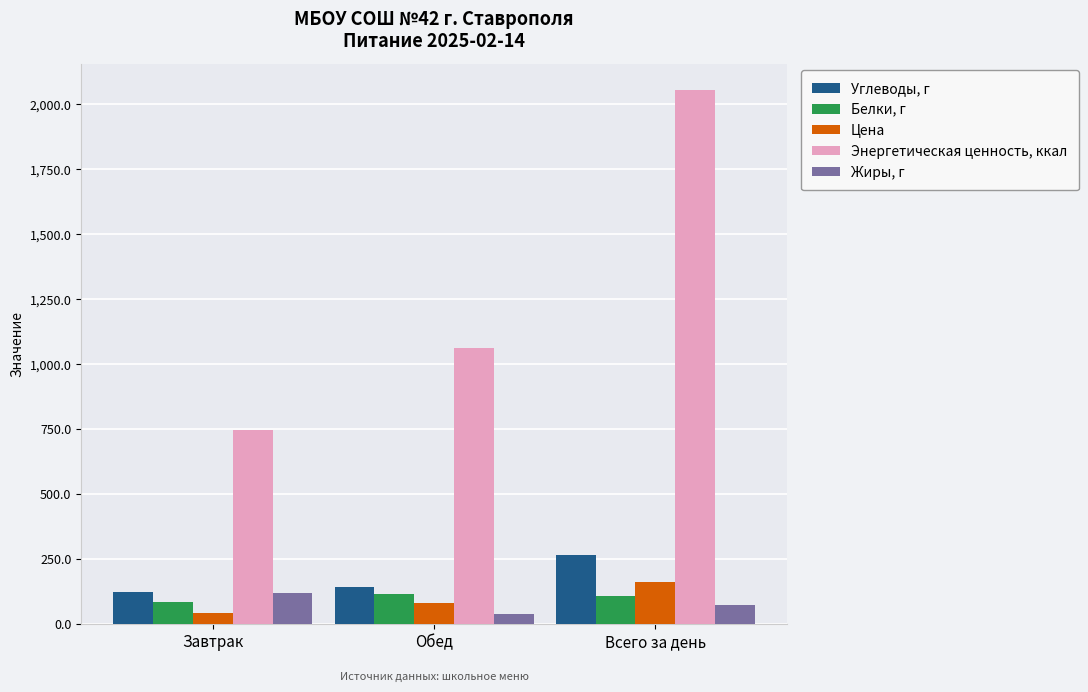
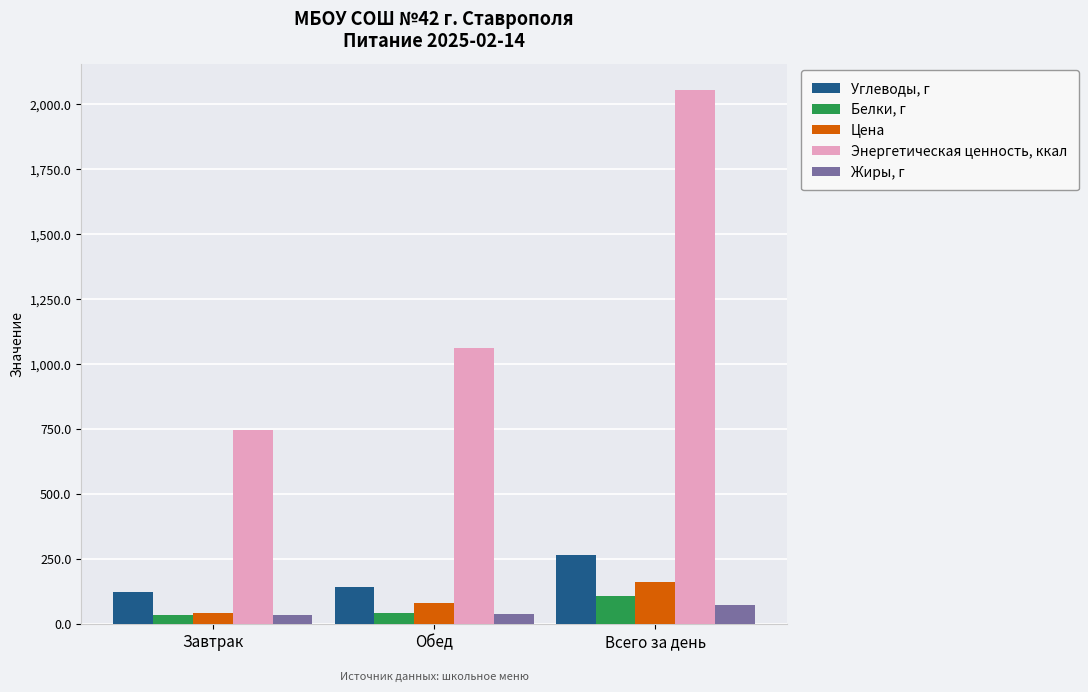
  {
    "Углеводы, г": {
      "Завтрак": "120",
      "Обед": "140",
      "Всего за день": "260"
    },
    "Белки, г": {
-     "Завтрак": "80",
-     "Обед": "120",
+     "Завтрак": "30",
+     "Обед": "40",
      "Всего за день": "110"
    },
    "Цена": {
      "Завтрак": "40",
      "Обед": "80",
      "Всего за день": "160"
    },
    "Энергетическая ценность, ккал": {
      "Завтрак": "740",
      "Обед": "1,060",
      "Всего за день": "2,050"
    },
    "Жиры, г": {
-     "Завтрак": "120",
+     "Завтрак": "30",
      "Обед": "40",
      "Всего за день": "70"
    }
  }
